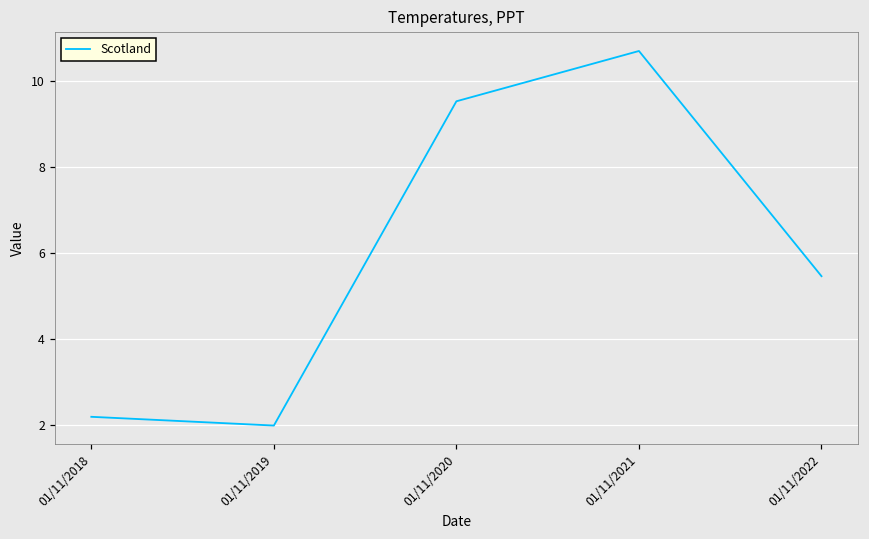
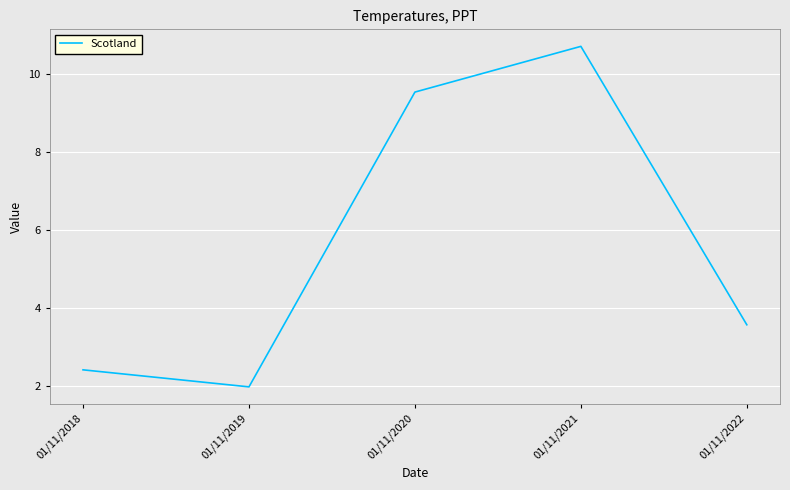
  {
-   "01/11/2018": 2.2,
+   "01/11/2018": 2.4,
    "01/11/2019": 2.0,
    "01/11/2020": 9.5,
    "01/11/2021": 10.7,
-   "01/11/2022": 5.5
+   "01/11/2022": 3.6
  }
